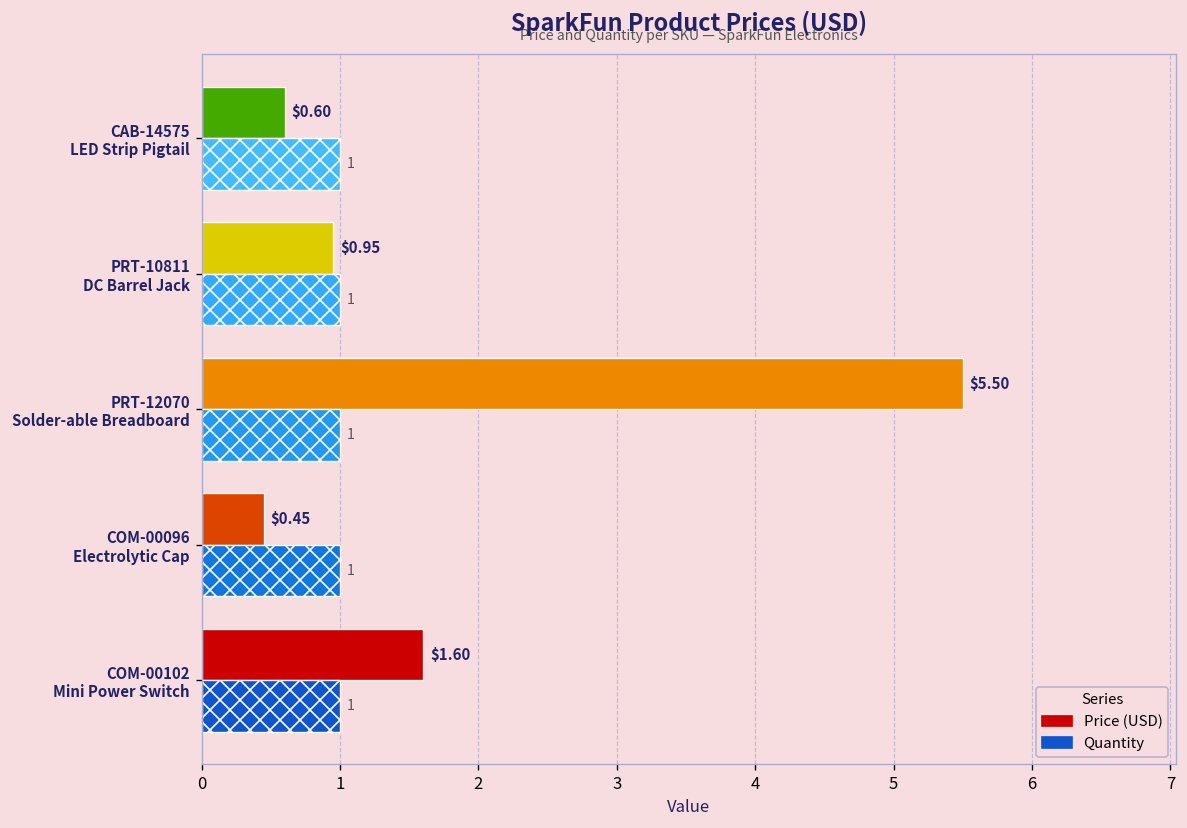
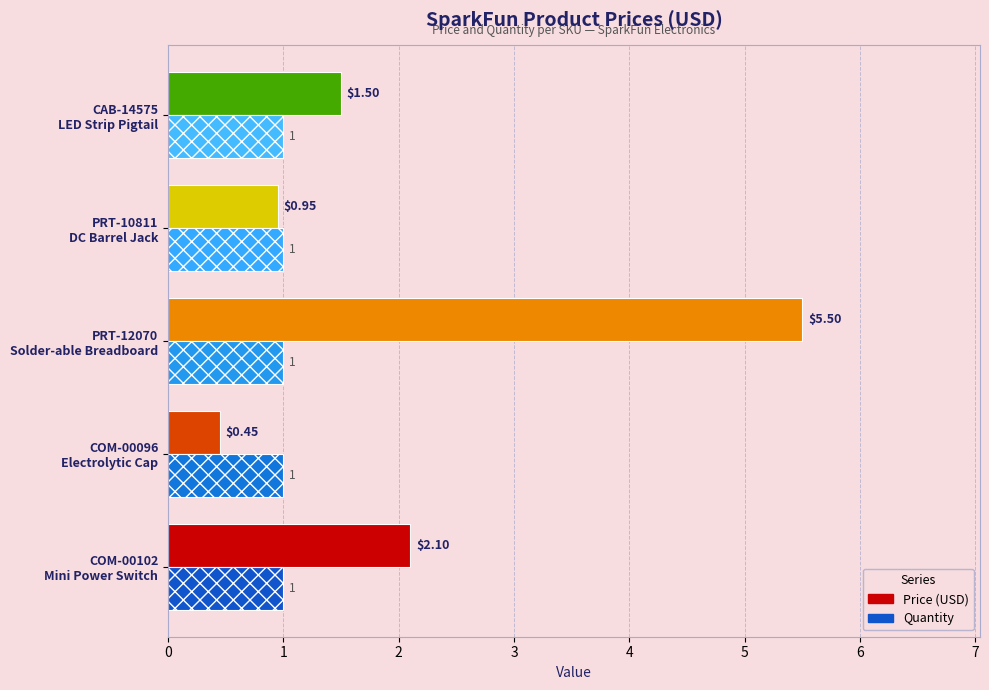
  {
    "Price (USD)": {
-     "CAB-14575 LED Strip Pigtail": "$0.60",
+     "CAB-14575 LED Strip Pigtail": "$1.50",
      "PRT-10811 DC Barrel Jack": "$0.95",
      "PRT-12070 Solder-able Breadboard": "$5.50",
      "COM-00096 Electrolytic Cap": "$0.45",
-     "COM-00102 Mini Power Switch": "$1.60"
+     "COM-00102 Mini Power Switch": "$2.10"
    },
    "Quantity": {
      "CAB-14575 LED Strip Pigtail": "1",
      "PRT-10811 DC Barrel Jack": "1",
      "PRT-12070 Solder-able Breadboard": "1",
      "COM-00096 Electrolytic Cap": "1",
      "COM-00102 Mini Power Switch": "1"
    }
  }
